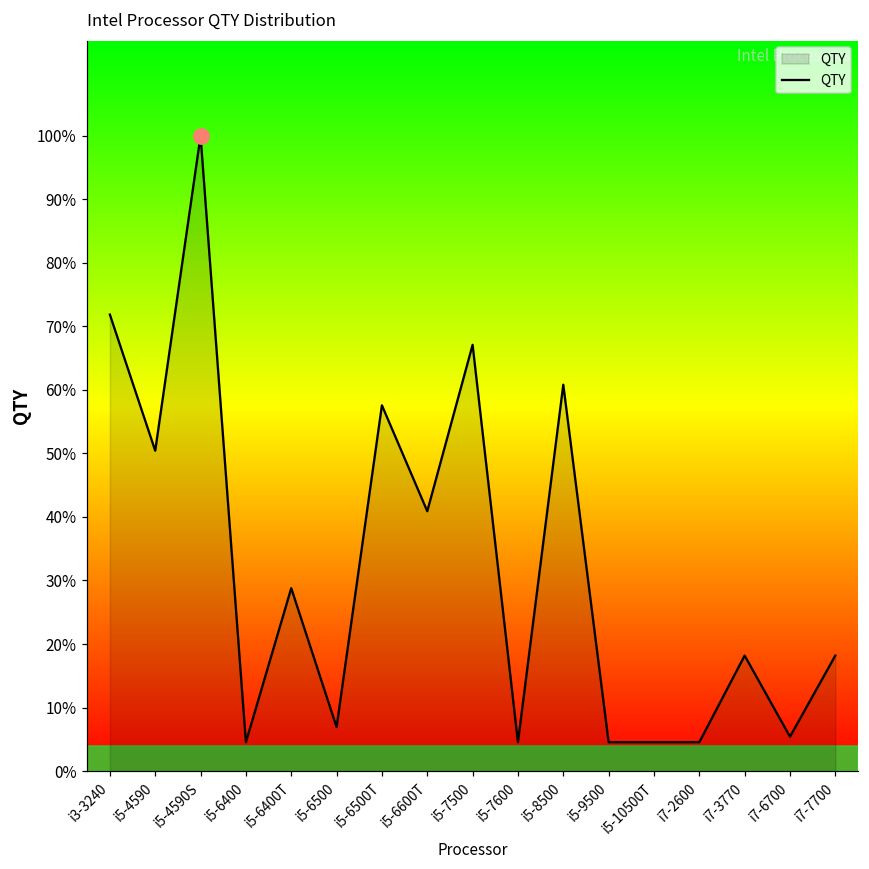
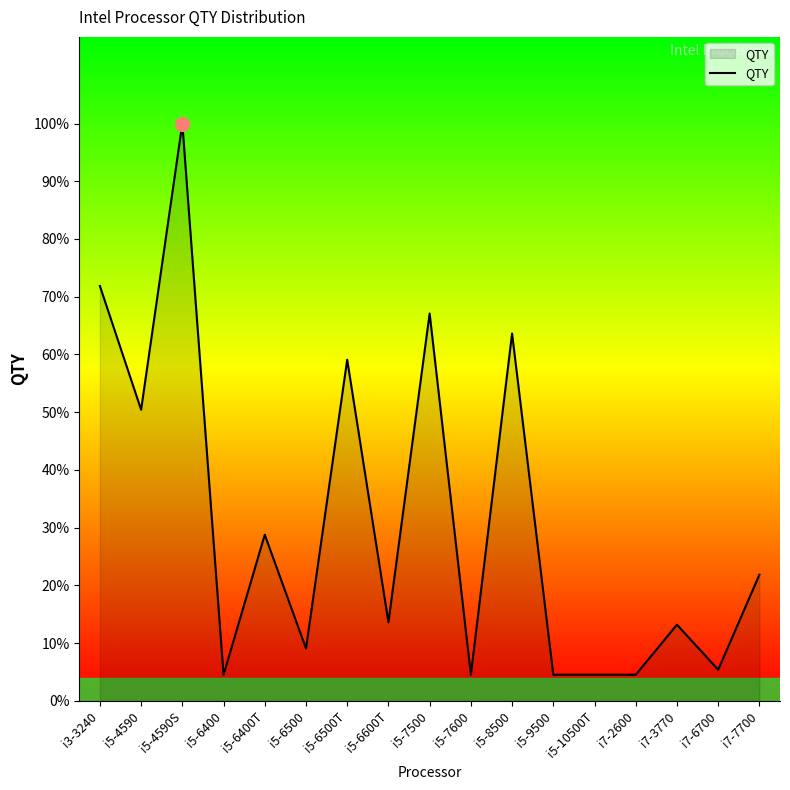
  {
    "QTY": {
      "i3-3240": "72%",
      "i5-4590": "50%",
      "i5-6400": "5%",
      "i5-6400T": "29%",
-     "i5-6500": "7%",
-     "i5-6500T": "58%",
-     "i5-6600T": "41%",
+     "i5-6500": "9%",
+     "i5-6500T": "59%",
+     "i5-6600T": "14%",
      "i5-7500": "67%",
      "i5-7600": "5%",
-     "i5-8500": "61%",
+     "i5-8500": "64%",
      "i5-9500": "5%",
      "i5-10500T": "5%",
      "i7-2600": "5%",
-     "i7-3770": "18%",
+     "i7-3770": "13%",
      "i7-6700": "5%",
-     "i7-7700": "18%"
+     "i7-7700": "22%"
    }
  }
